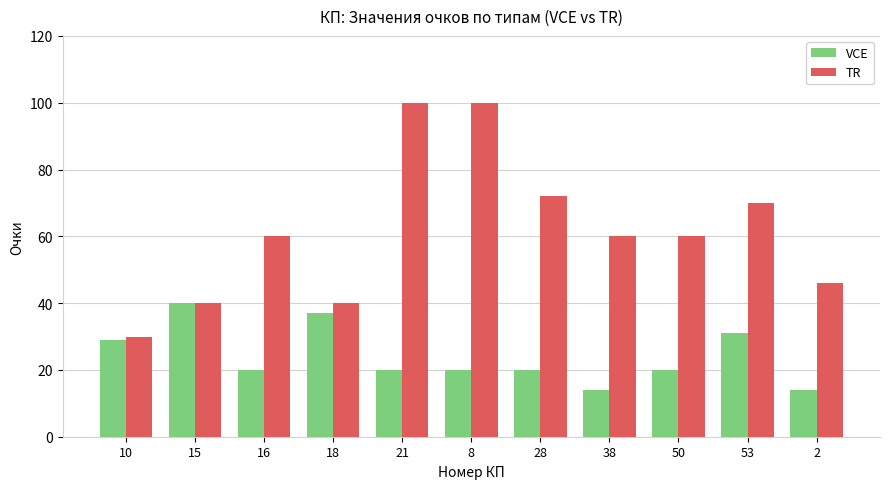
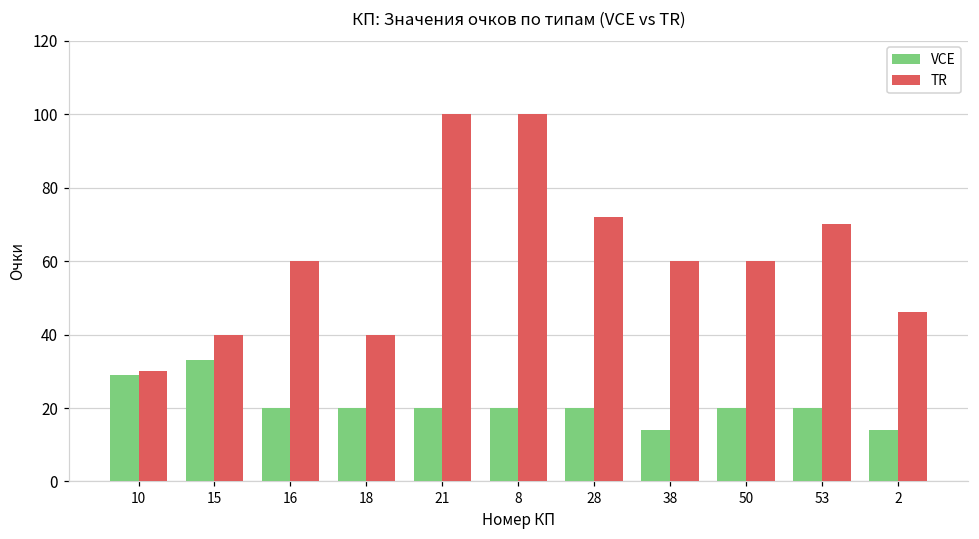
  {
    "VCE": {
      "10": 29,
-     "15": 40,
+     "15": 33,
      "16": 20,
-     "18": 37,
+     "18": 20,
      "21": 20,
      "8": 20,
      "28": 20,
      "38": 14,
      "50": 20,
-     "53": 31,
+     "53": 20,
      "2": 14
    },
    "TR": {
      "10": 30,
      "15": 40,
      "16": 60,
      "18": 40,
      "21": 100,
      "8": 100,
      "28": 72,
      "38": 60,
      "50": 60,
      "53": 70,
      "2": 46
    }
  }
